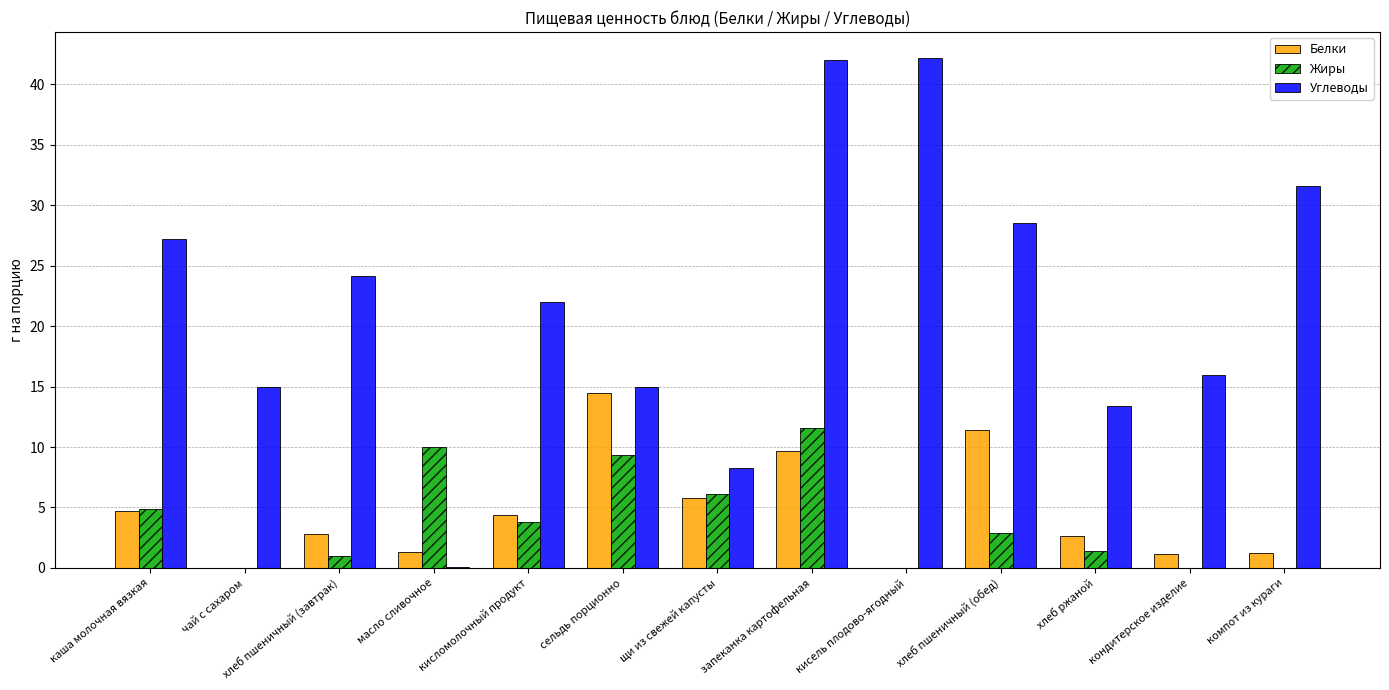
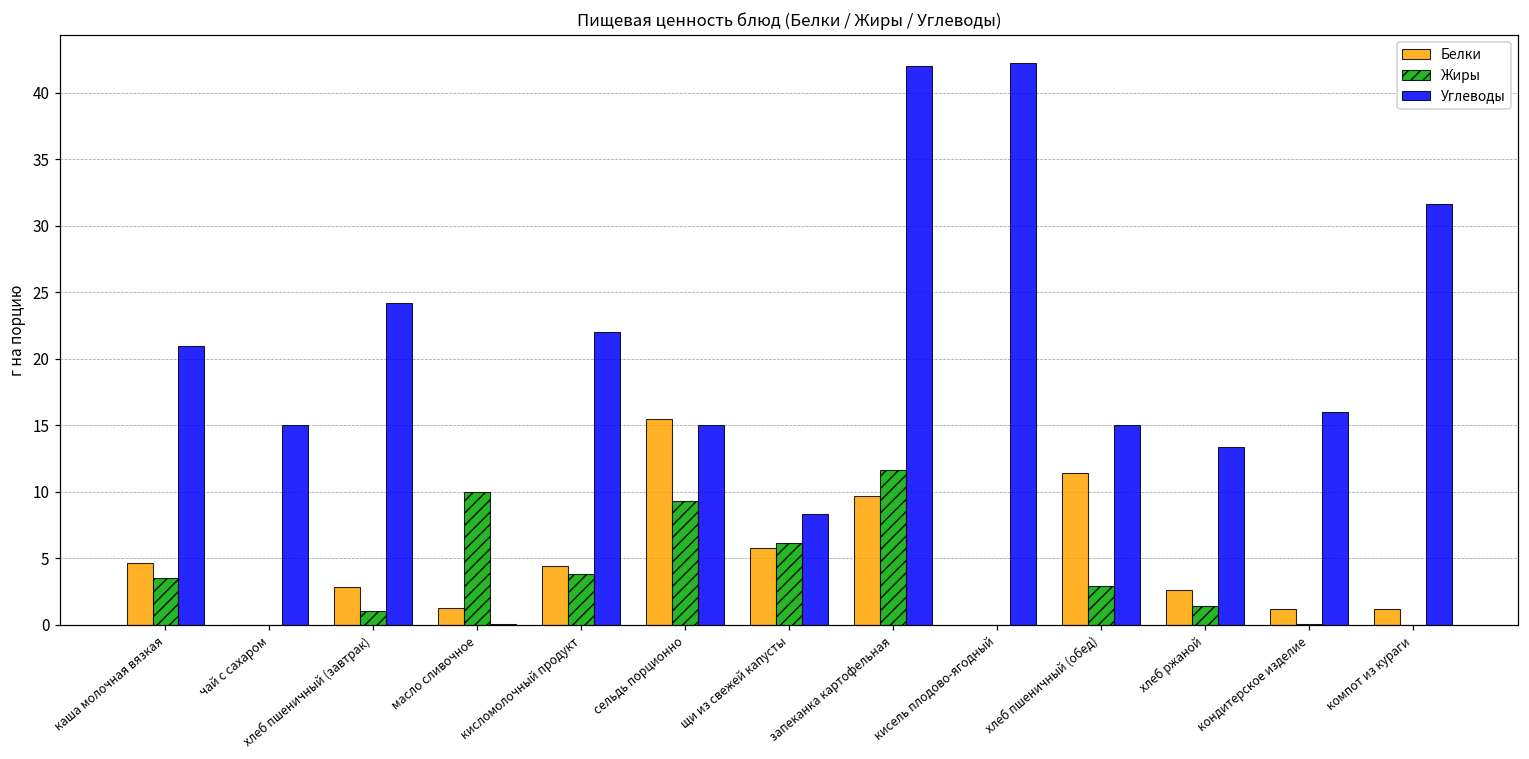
  {
    "Белки": {
      "каша молочная вязкая": 4.7,
      "чай с сахаром": 0.0,
      "хлеб пшеничный (завтрак)": 2.8,
      "масло сливочное": 1.3,
      "кисломолочный продукт": 4.4,
-     "сельдь порционно": 14.5,
+     "сельдь порционно": 15.5,
      "щи из свежей капусты": 5.8,
      "запеканка картофельная": 9.7,
      "кисель плодово-ягодный": 0.0,
      "хлеб пшеничный (обед)": 11.4,
      "хлеб ржаной": 2.6,
      "кондитерское изделие": 1.2,
      "компот из кураги": 1.2
    },
    "Жиры": {
-     "каша молочная вязкая": 4.9,
+     "каша молочная вязкая": 3.5,
      "чай с сахаром": 0.0,
      "хлеб пшеничный (завтрак)": 1.0,
      "масло сливочное": 10.0,
      "кисломолочный продукт": 3.8,
      "сельдь порционно": 9.3,
      "щи из свежей капусты": 6.1,
      "запеканка картофельная": 11.6,
      "кисель плодово-ягодный": 0.0,
      "хлеб пшеничный (обед)": 2.9,
      "хлеб ржаной": 1.4,
      "компот из кураги": 0.0
    },
    "Углеводы": {
-     "каша молочная вязкая": 27.2,
+     "каша молочная вязкая": 20.9,
      "чай с сахаром": 15.0,
      "хлеб пшеничный (завтрак)": 24.2,
      "кисломолочный продукт": 22.0,
      "сельдь порционно": 15.0,
      "щи из свежей капусты": 8.3,
      "запеканка картофельная": 42.0,
      "кисель плодово-ягодный": 42.2,
-     "хлеб пшеничный (обед)": 28.5,
+     "хлеб пшеничный (обед)": 15.0,
      "хлеб ржаной": 13.4,
      "кондитерское изделие": 16.0,
      "компот из кураги": 31.6
    }
  }
